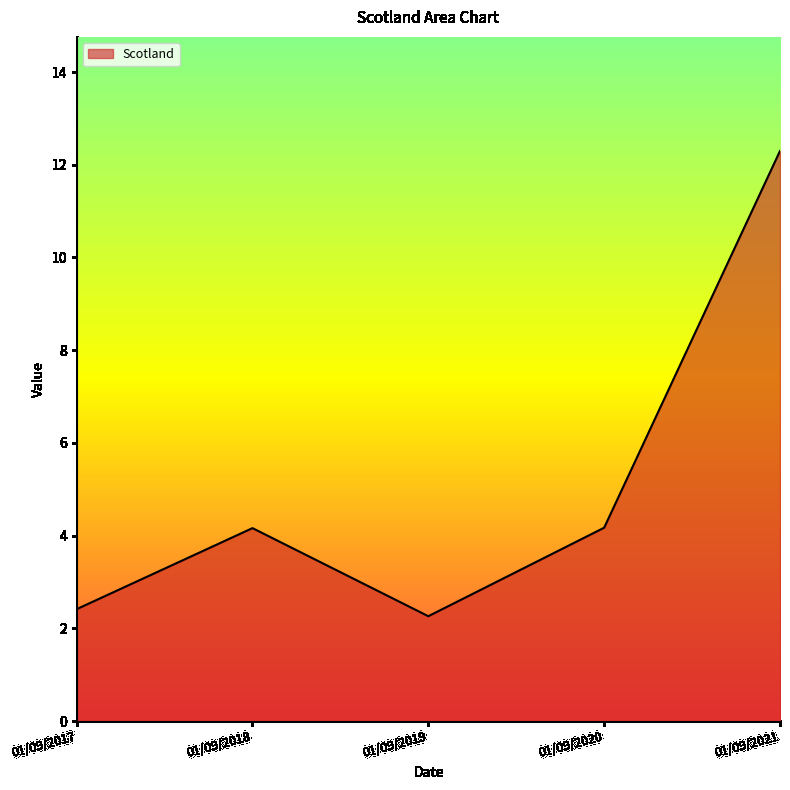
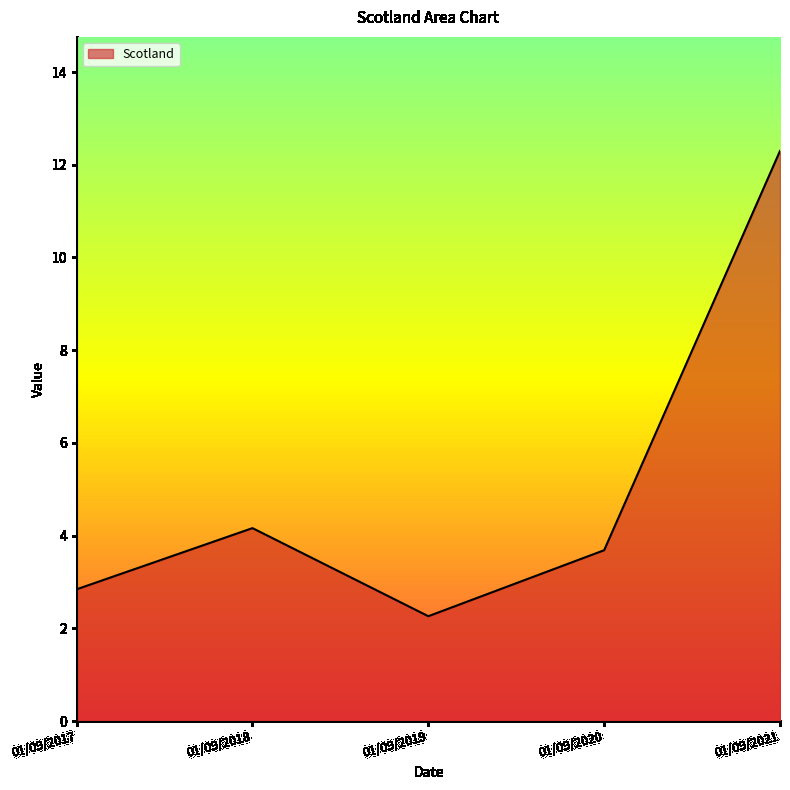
  {
-   "01/09/2017": 2.4,
+   "01/09/2017": 2.8,
    "01/09/2018": 4.2,
    "01/09/2019": 2.3,
-   "01/09/2020": 4.2,
+   "01/09/2020": 3.7,
    "01/09/2021": 12.3
  }
